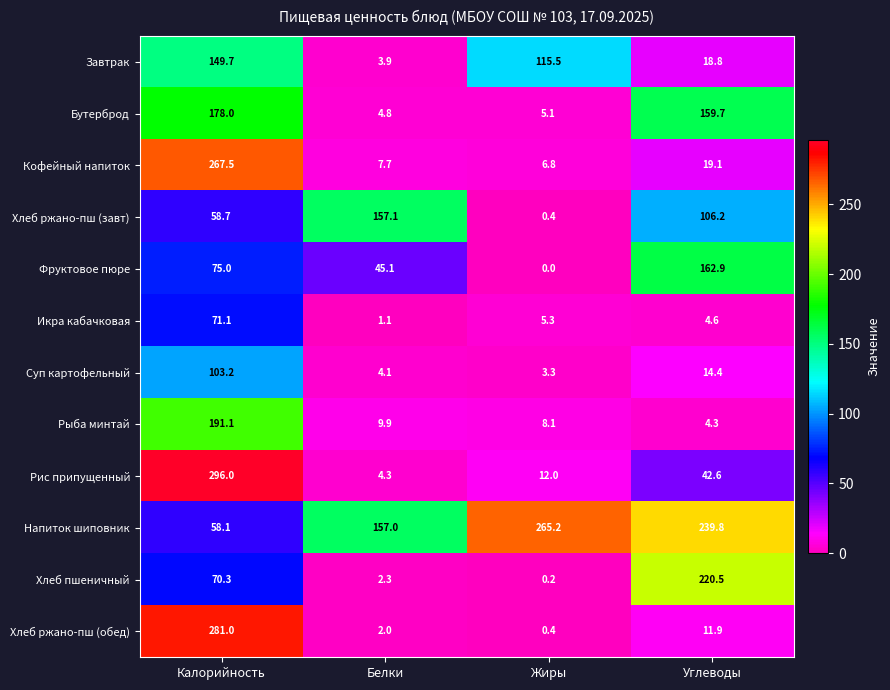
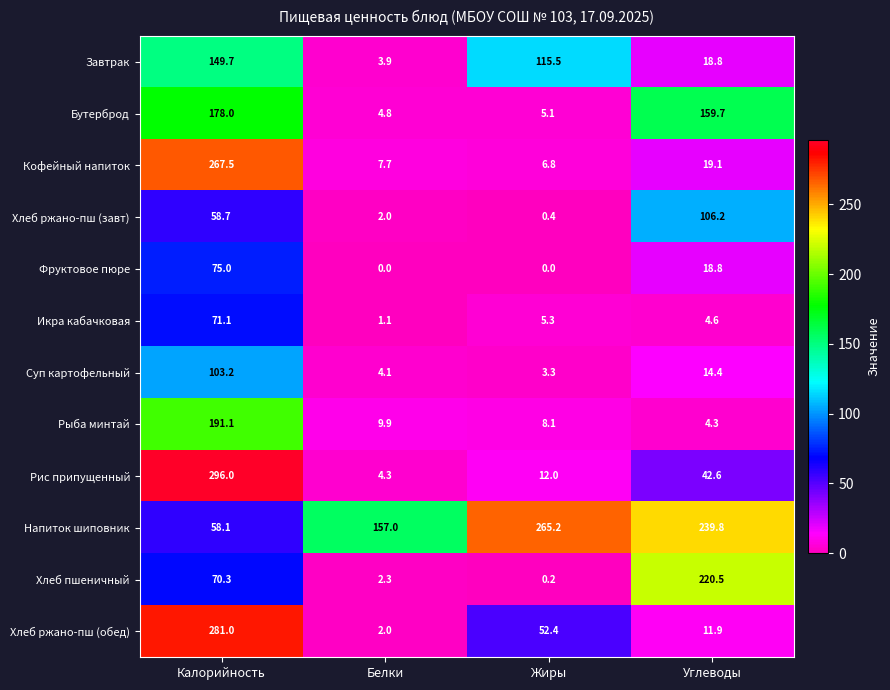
  {
    "Завтрак": {
      "Калорийность": 149.7,
      "Белки": 3.9,
      "Жиры": 115.5,
      "Углеводы": 18.8
    },
    "Бутерброд": {
      "Калорийность": 178.0,
      "Белки": 4.8,
      "Жиры": 5.1,
      "Углеводы": 159.7
    },
    "Кофейный напиток": {
      "Калорийность": 267.5,
      "Белки": 7.7,
      "Жиры": 6.8,
      "Углеводы": 19.1
    },
    "Хлеб ржано-пш (завт)": {
      "Калорийность": 58.7,
-     "Белки": 157.1,
+     "Белки": 2.0,
      "Жиры": 0.4,
      "Углеводы": 106.2
    },
    "Фруктовое пюре": {
      "Калорийность": 75.0,
-     "Белки": 45.1,
+     "Белки": 0.0,
      "Жиры": 0.0,
-     "Углеводы": 162.9
+     "Углеводы": 18.8
    },
    "Икра кабачковая": {
      "Калорийность": 71.1,
      "Белки": 1.1,
      "Жиры": 5.3,
      "Углеводы": 4.6
    },
    "Суп картофельный": {
      "Калорийность": 103.2,
      "Белки": 4.1,
      "Жиры": 3.3,
      "Углеводы": 14.4
    },
    "Рыба минтай": {
      "Калорийность": 191.1,
      "Белки": 9.9,
      "Жиры": 8.1,
      "Углеводы": 4.3
    },
    "Рис припущенный": {
      "Калорийность": 296.0,
      "Белки": 4.3,
      "Жиры": 12.0,
      "Углеводы": 42.6
    },
    "Напиток шиповник": {
      "Калорийность": 58.1,
      "Белки": 157.0,
      "Жиры": 265.2,
      "Углеводы": 239.8
    },
    "Хлеб пшеничный": {
      "Калорийность": 70.3,
      "Белки": 2.3,
      "Жиры": 0.2,
      "Углеводы": 220.5
    },
    "Хлеб ржано-пш (обед)": {
      "Калорийность": 281.0,
      "Белки": 2.0,
-     "Жиры": 0.4,
+     "Жиры": 52.4,
      "Углеводы": 11.9
    }
  }
